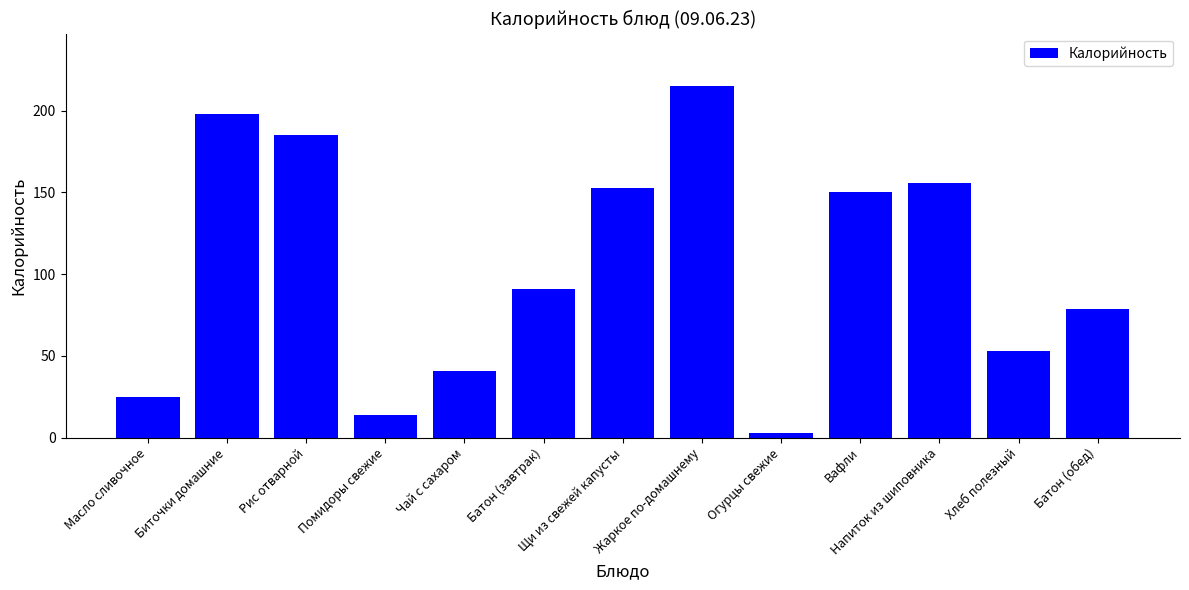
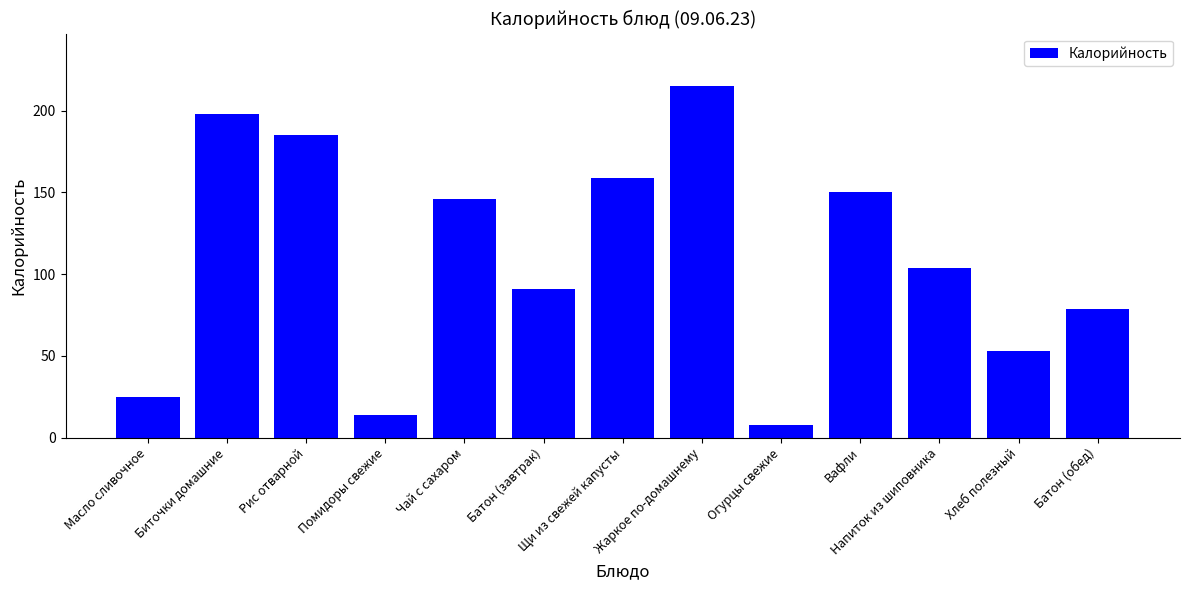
  {
    "Масло сливочное": 25,
    "Биточки домашние": 198,
    "Рис отварной": 185,
    "Помидоры свежие": 14,
-   "Чай с сахаром": 41,
+   "Чай с сахаром": 146,
    "Батон (завтрак)": 91,
-   "Щи из свежей капусты": 153,
+   "Щи из свежей капусты": 159,
    "Жаркое по-домашнему": 215,
-   "Огурцы свежие": 3,
+   "Огурцы свежие": 8,
    "Вафли": 150,
-   "Напиток из шиповника": 156,
+   "Напиток из шиповника": 104,
    "Хлеб полезный": 53,
    "Батон (обед)": 78
  }
